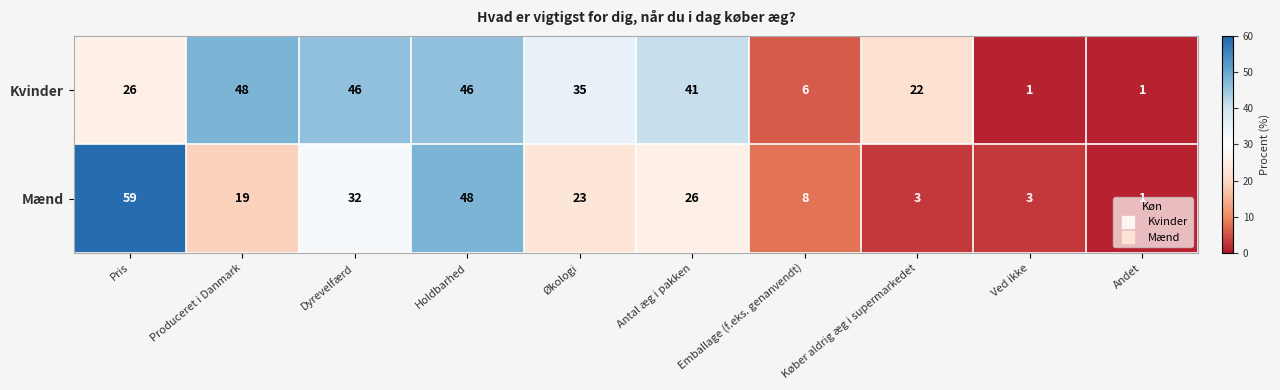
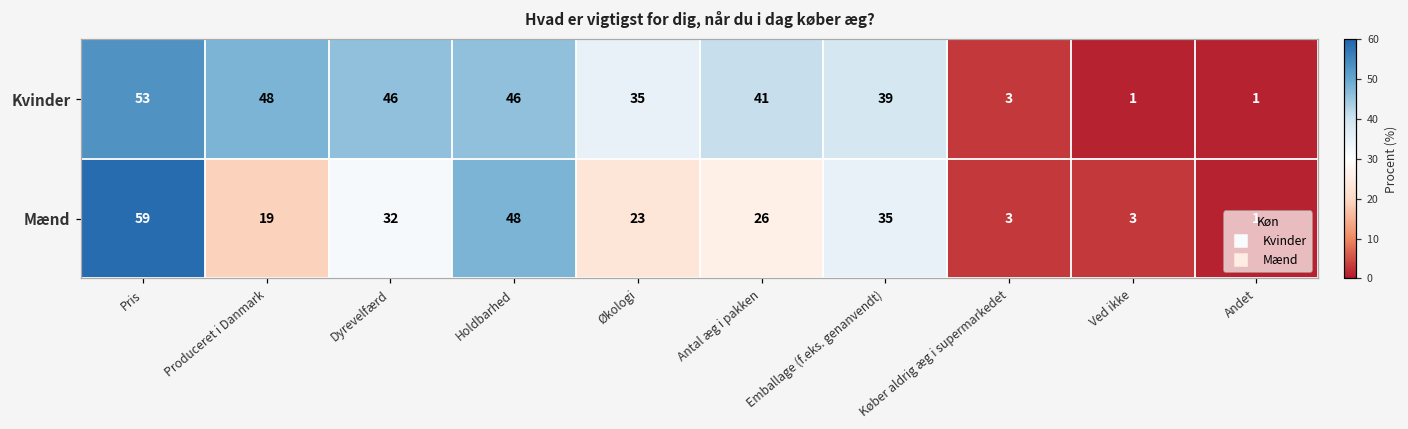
  {
    "Kvinder": {
-     "Pris": 26,
+     "Pris": 53,
      "Produceret i Danmark": 48,
      "Dyrevelfærd": 46,
      "Holdbarhed": 46,
      "Økologi": 35,
      "Antal æg i pakken": 41,
-     "Emballage (f.eks. genanvendt)": 6,
-     "Køber aldrig æg i supermarkedet": 22,
+     "Emballage (f.eks. genanvendt)": 39,
+     "Køber aldrig æg i supermarkedet": 3,
      "Ved ikke": 1,
      "Andet": 1
    },
    "Mænd": {
      "Pris": 59,
      "Produceret i Danmark": 19,
      "Dyrevelfærd": 32,
      "Holdbarhed": 48,
      "Økologi": 23,
      "Antal æg i pakken": 26,
-     "Emballage (f.eks. genanvendt)": 8,
+     "Emballage (f.eks. genanvendt)": 35,
      "Køber aldrig æg i supermarkedet": 3,
      "Ved ikke": 3
    }
  }
